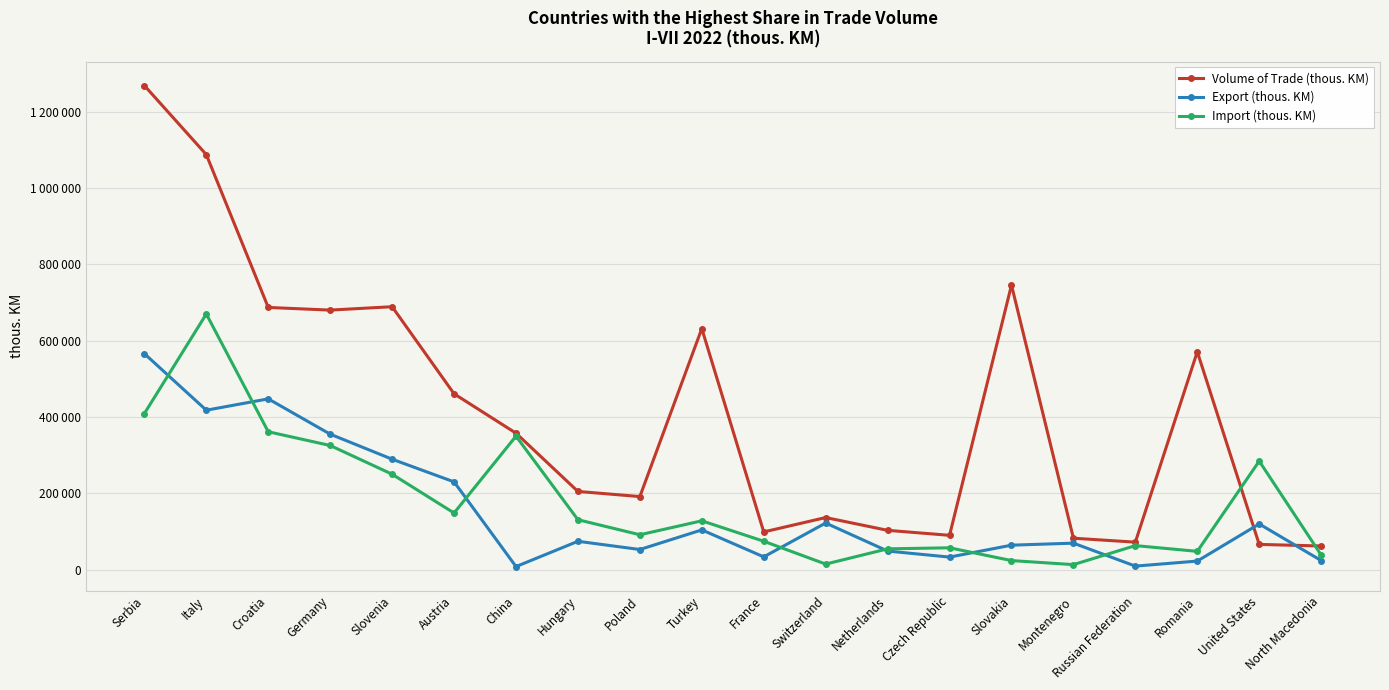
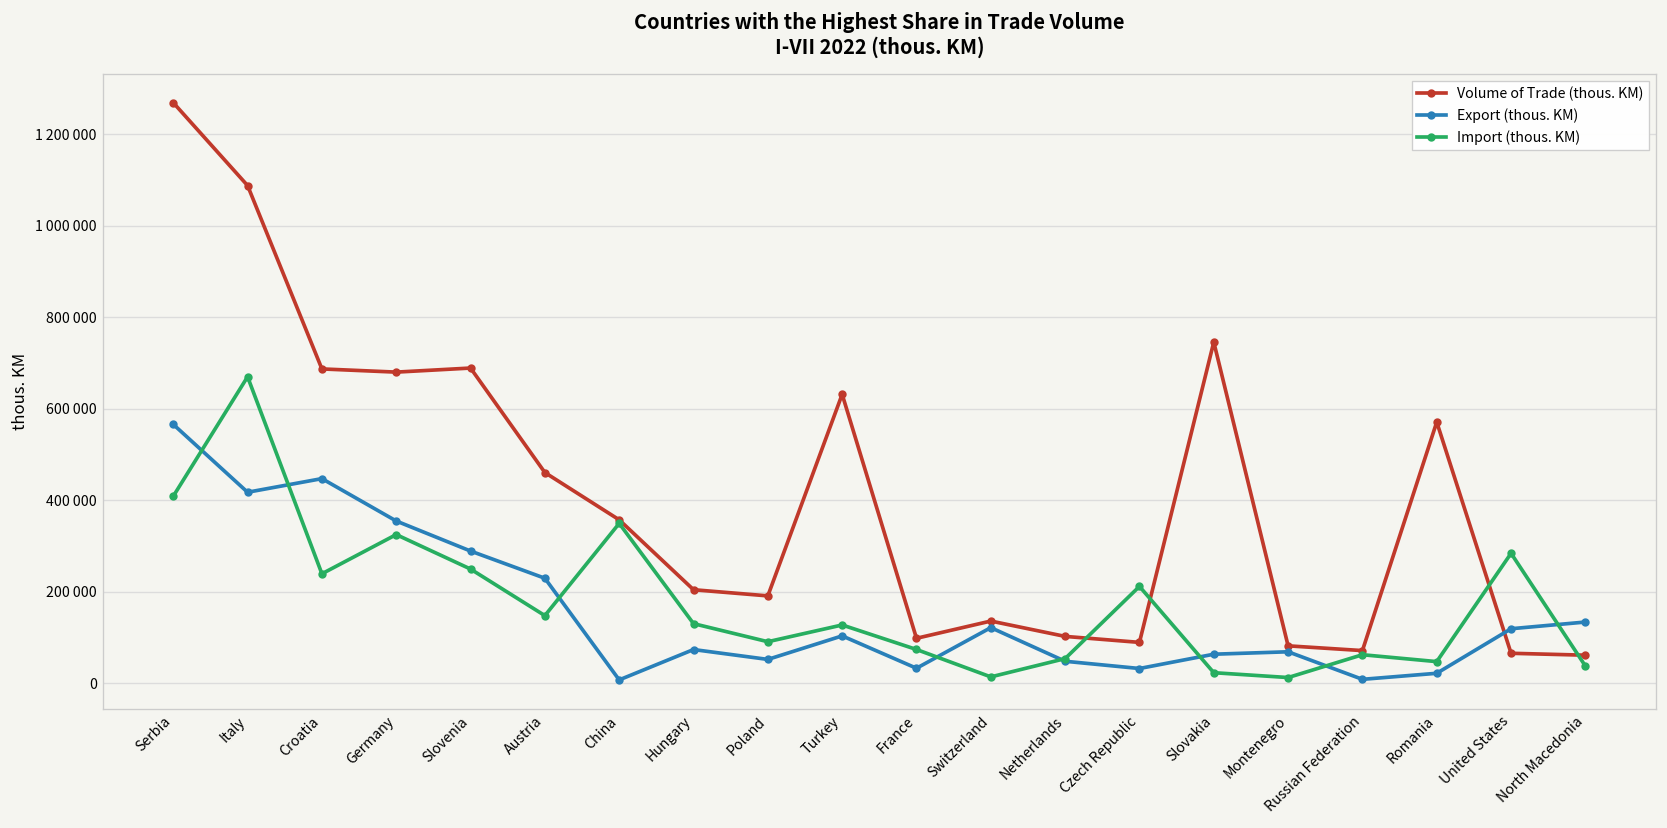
  {
    "Volume of Trade (thous. KM)": {
      "Serbia": 1270000,
      "Italy": 1090000,
      "Croatia": 690000,
      "Germany": 680000,
      "Slovenia": 690000,
      "Austria": 460000,
      "China": 360000,
      "Hungary": 200000,
      "Poland": 190000,
      "Turkey": 630000,
      "France": 100000,
      "Switzerland": 140000,
      "Netherlands": 100000,
      "Czech Republic": 90000,
      "Slovakia": 750000,
      "Montenegro": 80000,
      "Russian Federation": 70000,
      "Romania": 570000,
      "United States": 70000,
      "North Macedonia": 60000
    },
    "Export (thous. KM)": {
      "Serbia": 570000,
      "Italy": 420000,
      "Croatia": 450000,
      "Germany": 350000,
      "Slovenia": 290000,
      "Austria": 230000,
      "China": 10000,
      "Hungary": 70000,
      "Poland": 50000,
      "Turkey": 100000,
      "France": 30000,
      "Switzerland": 120000,
      "Czech Republic": 30000,
      "Slovakia": 60000,
      "Montenegro": 70000,
      "Russian Federation": 10000,
      "Romania": 20000,
      "United States": 120000,
-     "North Macedonia": 20000
+     "North Macedonia": 130000
    },
    "Import (thous. KM)": {
      "Serbia": 410000,
      "Italy": 670000,
-     "Croatia": 360000,
+     "Croatia": 240000,
      "Germany": 330000,
      "Slovenia": 250000,
      "Austria": 150000,
      "China": 350000,
      "Hungary": 130000,
      "Poland": 90000,
      "Turkey": 130000,
      "France": 70000,
      "Switzerland": 10000,
-     "Czech Republic": 60000,
+     "Czech Republic": 210000,
      "Slovakia": 20000,
      "Montenegro": 10000,
      "Russian Federation": 60000,
      "Romania": 50000,
      "United States": 280000,
      "North Macedonia": 40000
    }
  }
